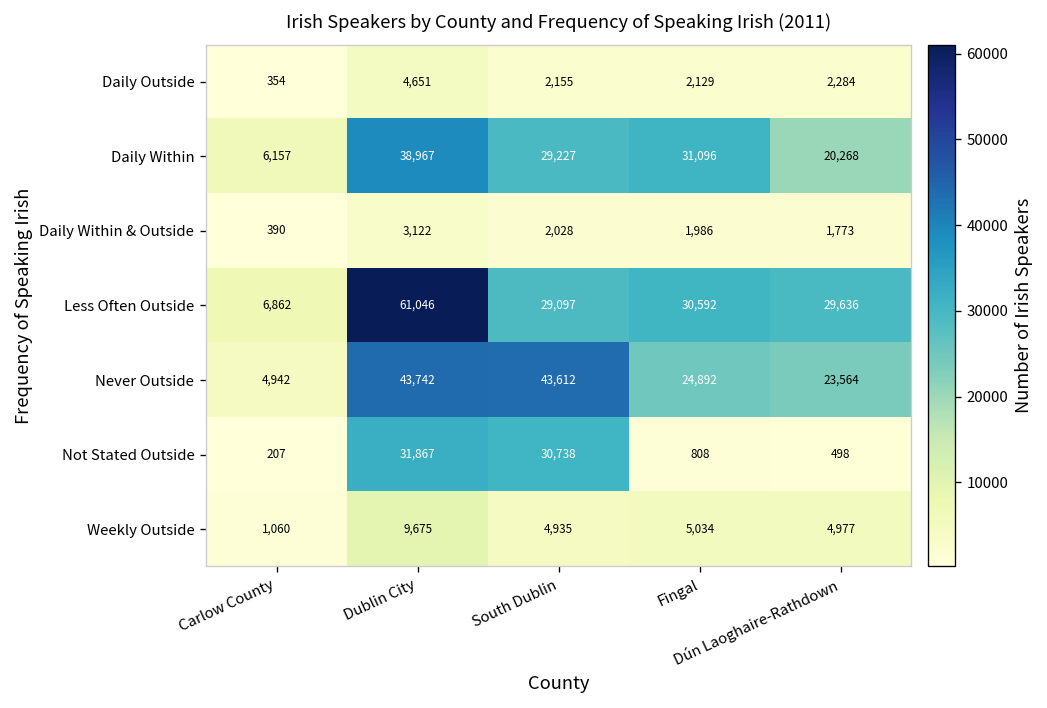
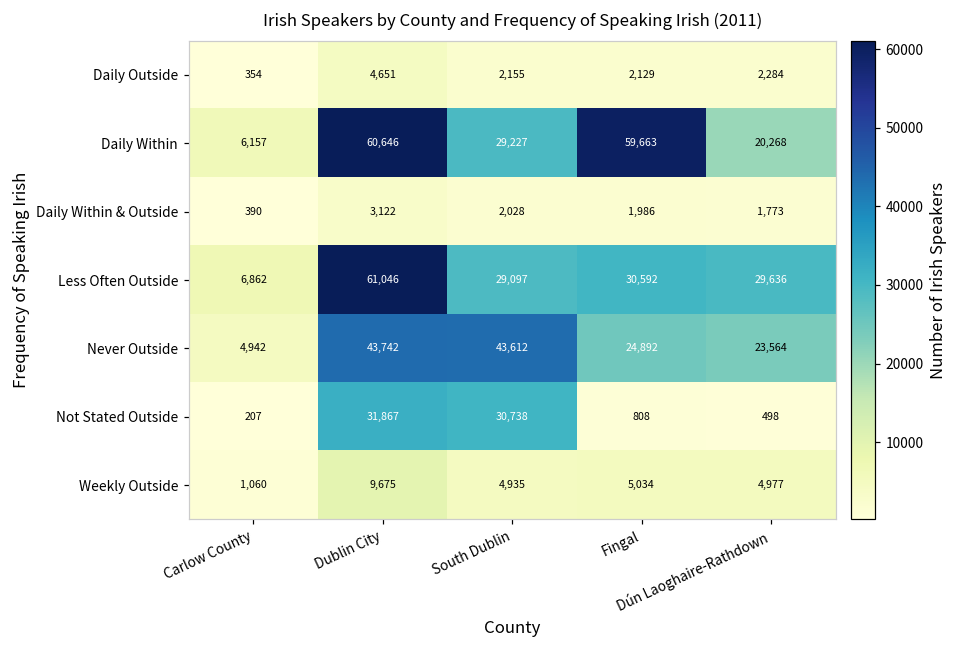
  {
    "Daily Outside": {
      "Carlow County": "354",
      "Dublin City": "4,651",
      "South Dublin": "2,155",
      "Fingal": "2,129",
      "Dún Laoghaire-Rathdown": "2,284"
    },
    "Daily Within": {
      "Carlow County": "6,157",
-     "Dublin City": "38,967",
+     "Dublin City": "60,646",
      "South Dublin": "29,227",
-     "Fingal": "31,096",
+     "Fingal": "59,663",
      "Dún Laoghaire-Rathdown": "20,268"
    },
    "Daily Within & Outside": {
      "Carlow County": "390",
      "Dublin City": "3,122",
      "South Dublin": "2,028",
      "Fingal": "1,986",
      "Dún Laoghaire-Rathdown": "1,773"
    },
    "Less Often Outside": {
      "Carlow County": "6,862",
      "Dublin City": "61,046",
      "South Dublin": "29,097",
      "Fingal": "30,592",
      "Dún Laoghaire-Rathdown": "29,636"
    },
    "Never Outside": {
      "Carlow County": "4,942",
      "Dublin City": "43,742",
      "South Dublin": "43,612",
      "Fingal": "24,892",
      "Dún Laoghaire-Rathdown": "23,564"
    },
    "Not Stated Outside": {
      "Carlow County": "207",
      "Dublin City": "31,867",
      "South Dublin": "30,738",
      "Fingal": "808",
      "Dún Laoghaire-Rathdown": "498"
    },
    "Weekly Outside": {
      "Carlow County": "1,060",
      "Dublin City": "9,675",
      "South Dublin": "4,935",
      "Fingal": "5,034",
      "Dún Laoghaire-Rathdown": "4,977"
    }
  }
